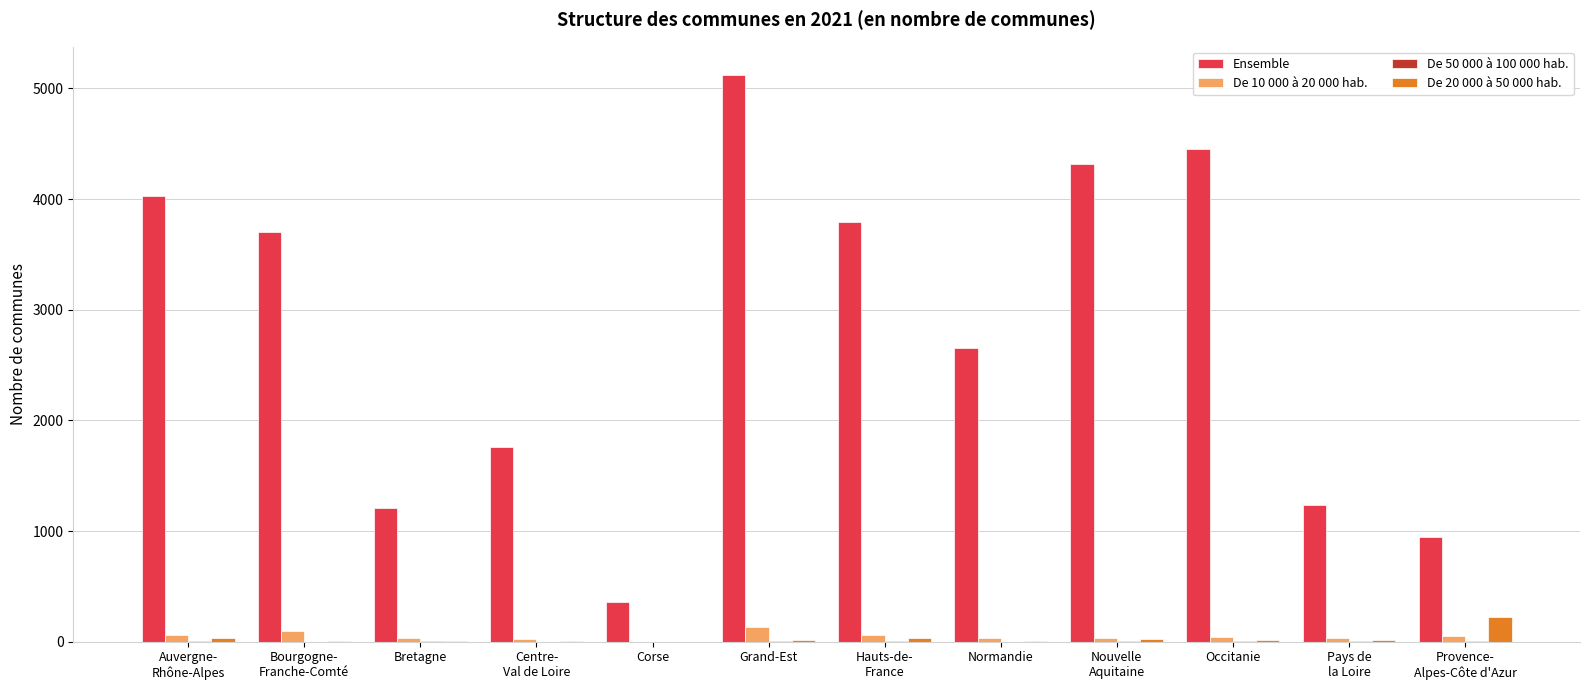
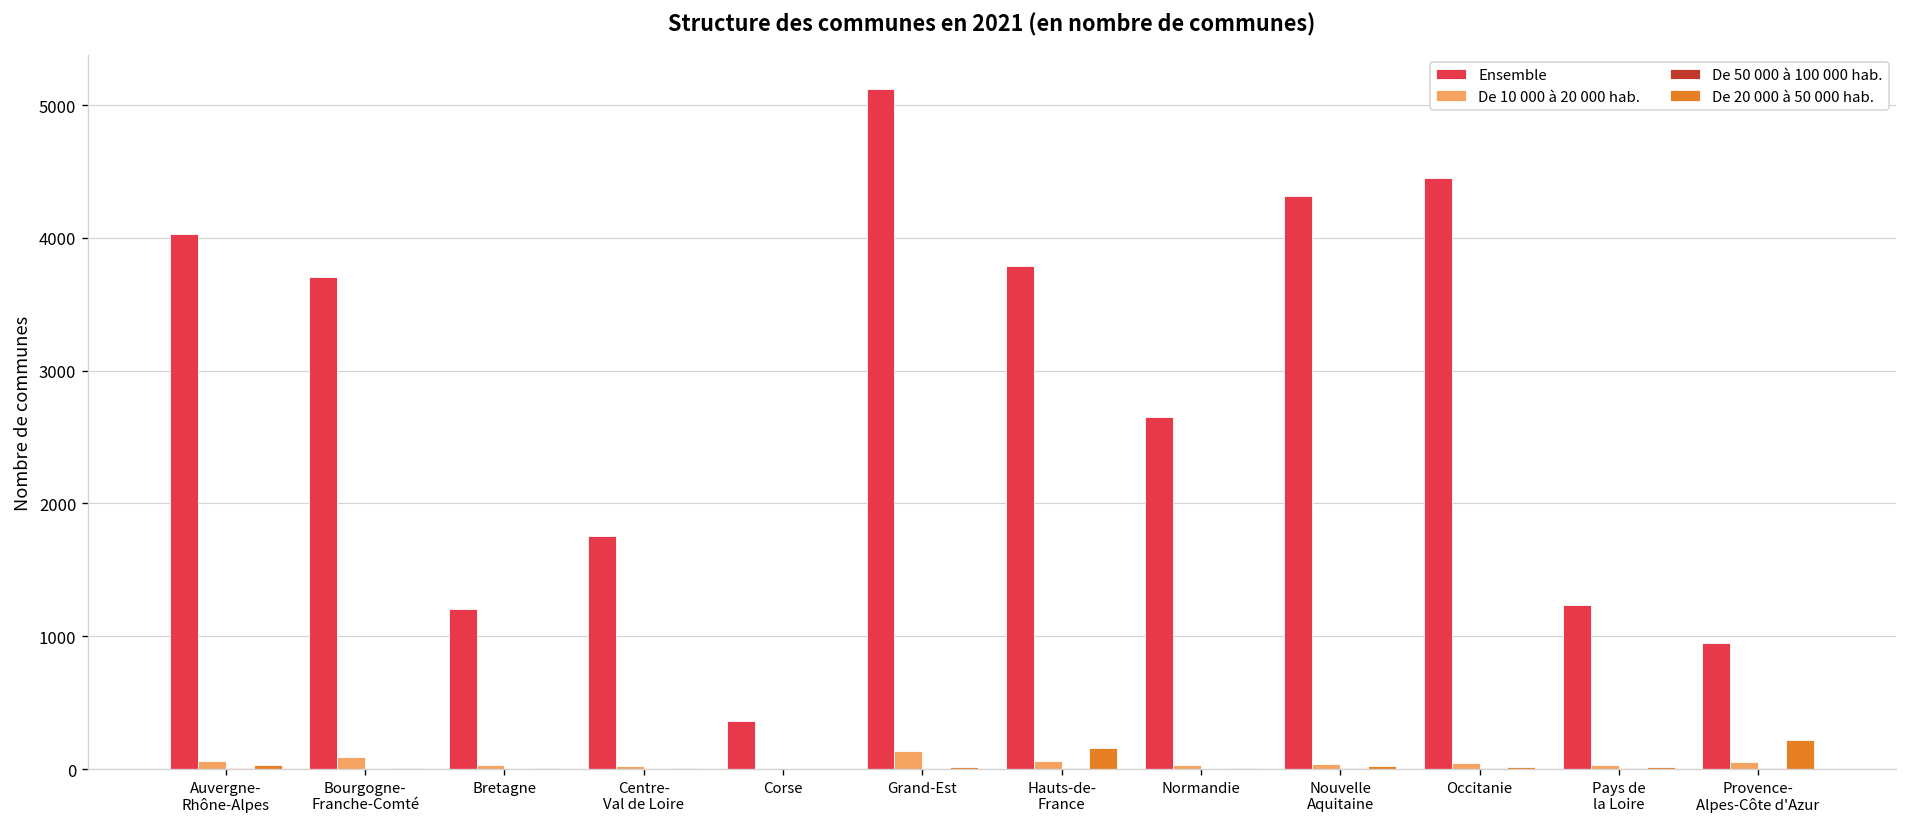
  {
    "De 10 000 à 20 000 hab.": {
      "Auvergne- Rhône-Alpes": 60,
      "Bourgogne- Franche-Comté": 90,
      "Bretagne": 30,
      "Centre- Val de Loire": 20,
      "Grand-Est": 140,
      "Hauts-de- France": 60,
      "Normandie": 30,
      "Nouvelle Aquitaine": 40,
      "Occitanie": 50,
      "Pays de la Loire": 30,
      "Provence- Alpes-Côte d'Azur": 50
    },
    "De 20 000 à 50 000 hab.": {
      "Auvergne- Rhône-Alpes": 30,
-     "Hauts-de- France": 30,
+     "Hauts-de- France": 160,
      "Nouvelle Aquitaine": 30,
      "Provence- Alpes-Côte d'Azur": 220
    }
  }
